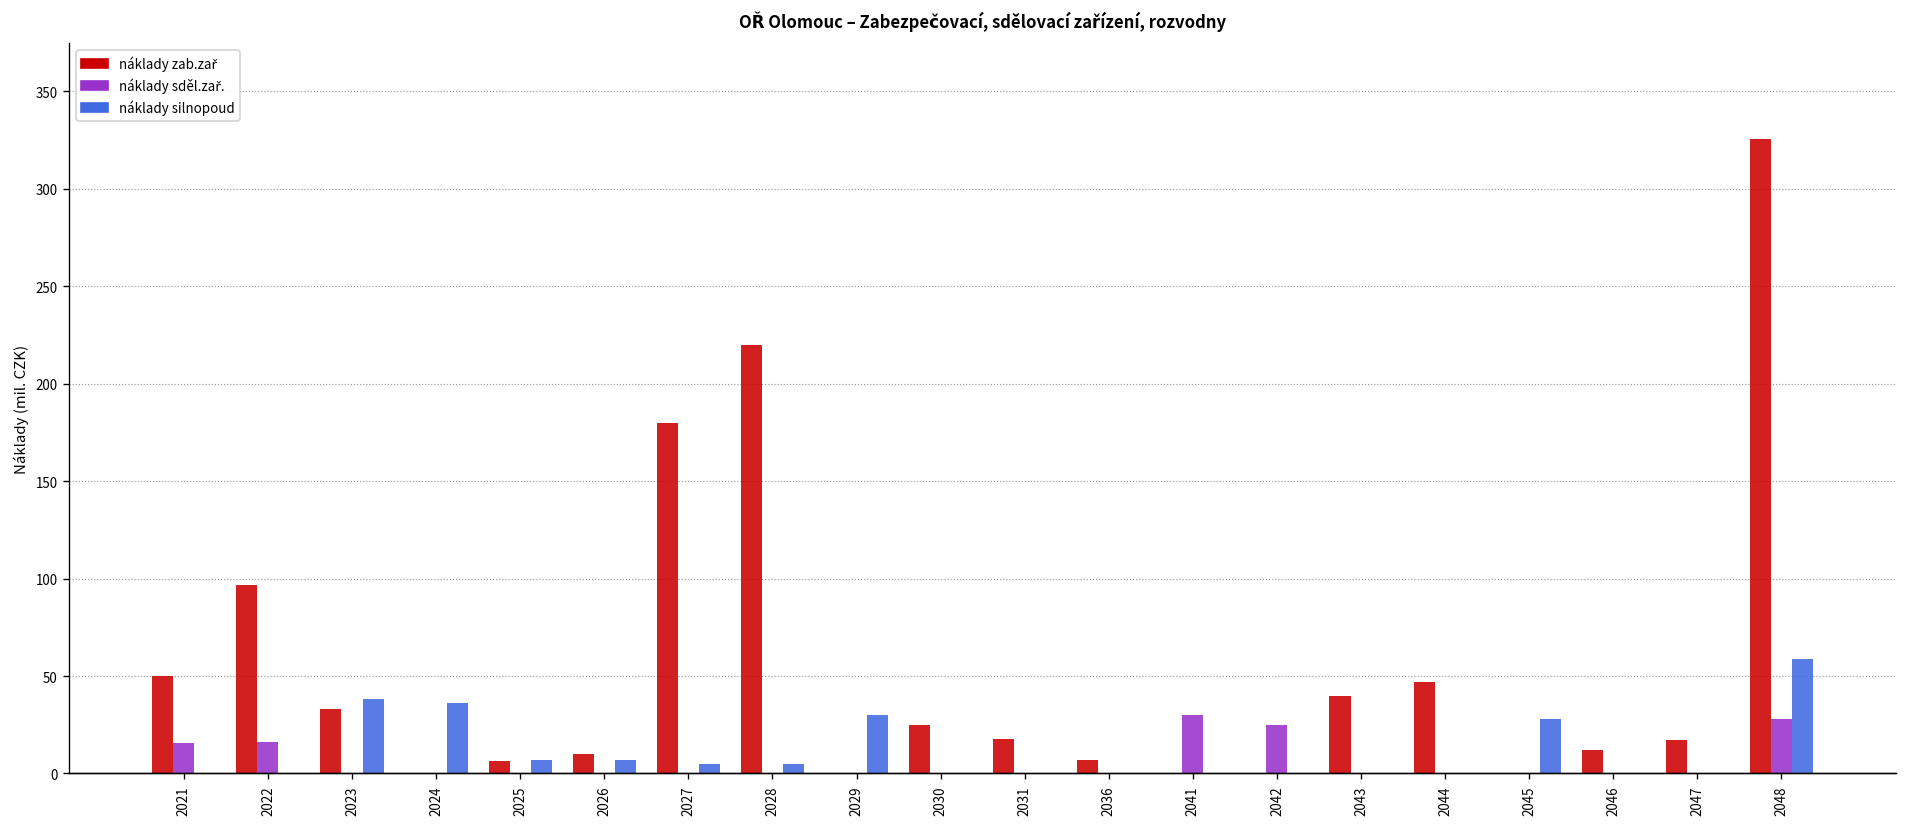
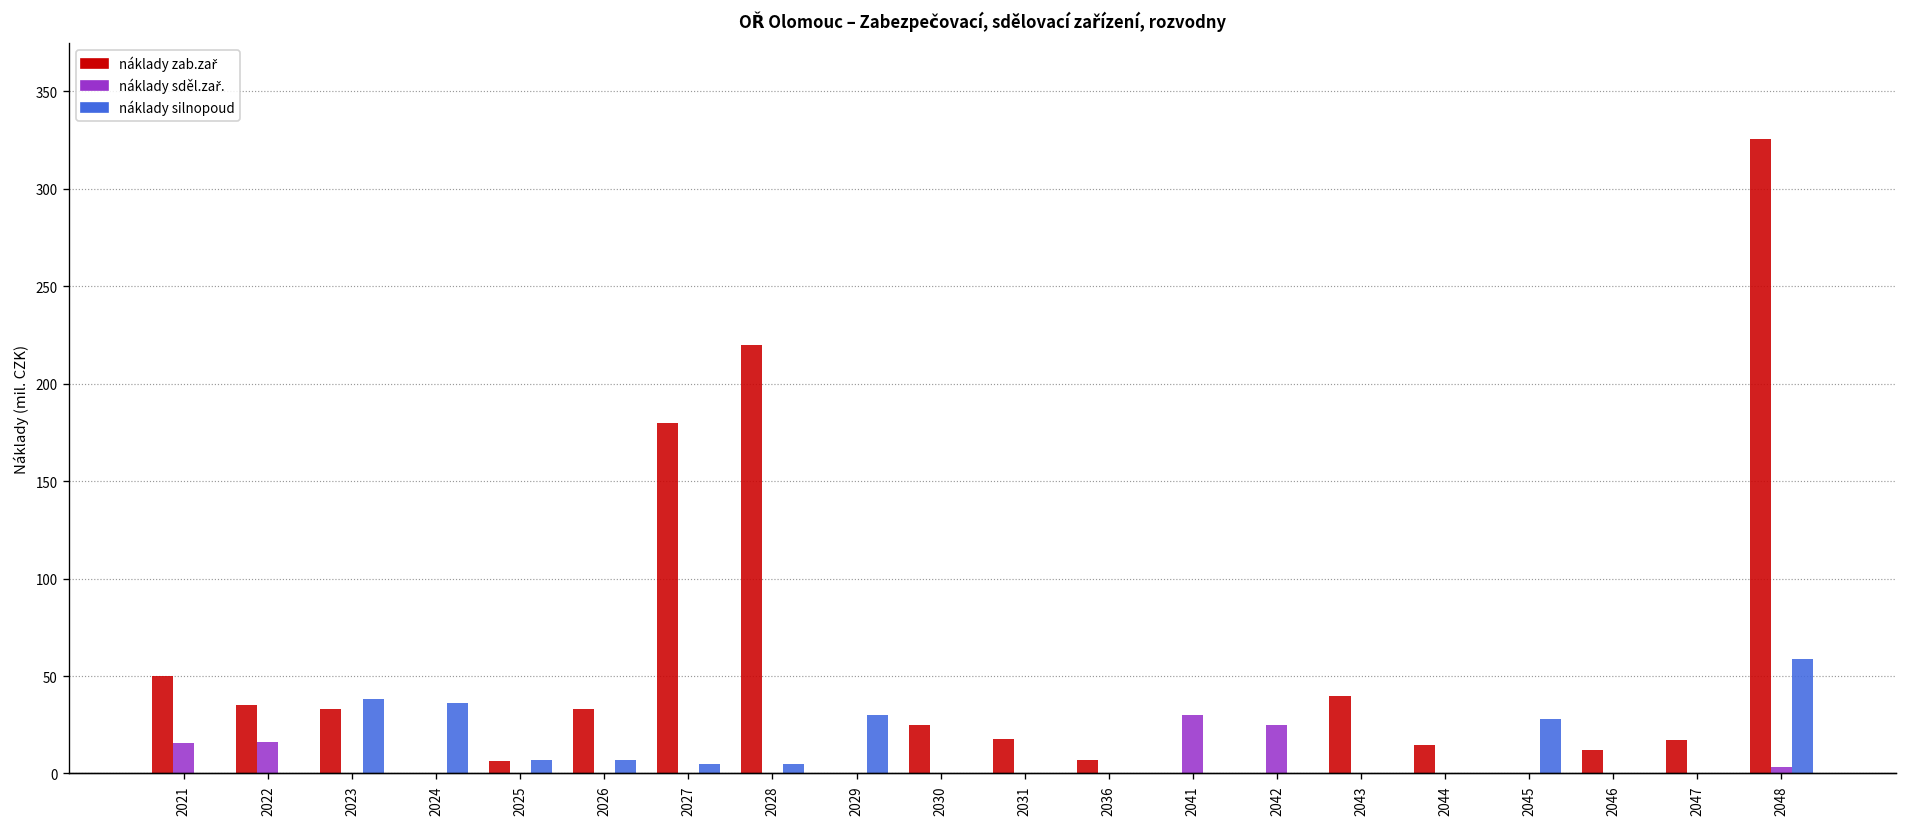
  {
    "náklady zab.zař": {
      "2021": 50,
-     "2022": 97,
+     "2022": 35,
      "2023": 33,
      "2024": 0,
      "2025": 7,
-     "2026": 10,
+     "2026": 33,
      "2027": 180,
      "2028": 220,
      "2029": 0,
      "2030": 25,
      "2031": 18,
      "2036": 7,
      "2041": 0,
      "2042": 0,
      "2043": 40,
-     "2044": 47,
+     "2044": 15,
      "2045": 0,
      "2046": 12,
      "2047": 17,
      "2048": 326
    },
    "náklady sděl.zař.": {
      "2021": 15,
      "2022": 16,
      "2023": 0,
      "2024": 0,
      "2025": 0,
      "2026": 0,
      "2027": 0,
      "2028": 0,
      "2029": 0,
      "2030": 0,
      "2031": 0,
      "2036": 0,
      "2041": 30,
      "2042": 25,
      "2043": 0,
      "2044": 0,
      "2045": 0,
      "2046": 0,
      "2047": 0,
-     "2048": 28
+     "2048": 3
    },
    "náklady silnopoud": {
      "2021": 0,
      "2022": 0,
      "2023": 38,
      "2024": 36,
      "2025": 7,
      "2026": 7,
      "2027": 5,
      "2028": 5,
      "2029": 30,
      "2030": 0,
      "2031": 0,
      "2036": 0,
      "2041": 0,
      "2042": 0,
      "2043": 0,
      "2044": 0,
      "2045": 28,
      "2046": 0,
      "2047": 0,
      "2048": 59
    }
  }
